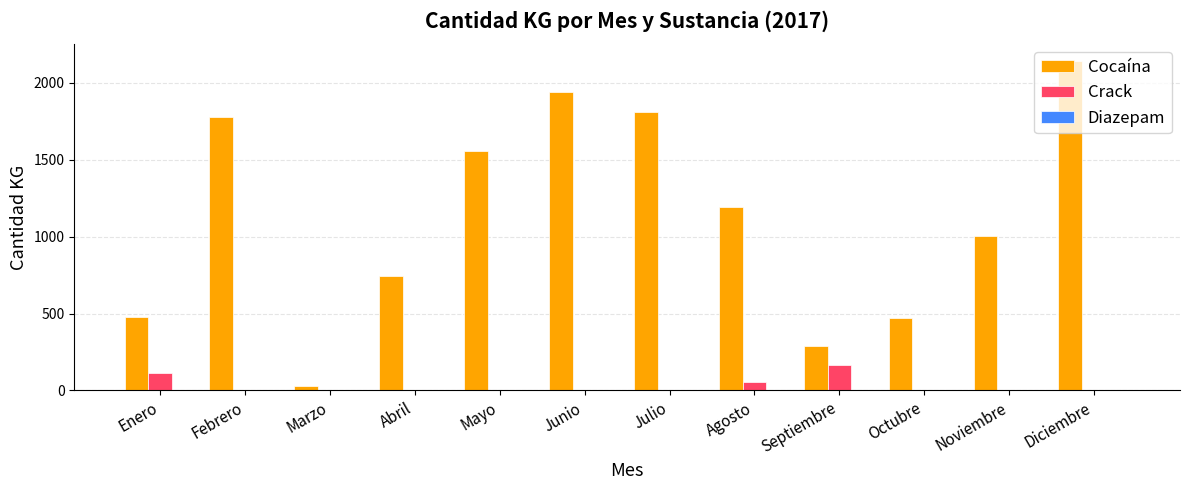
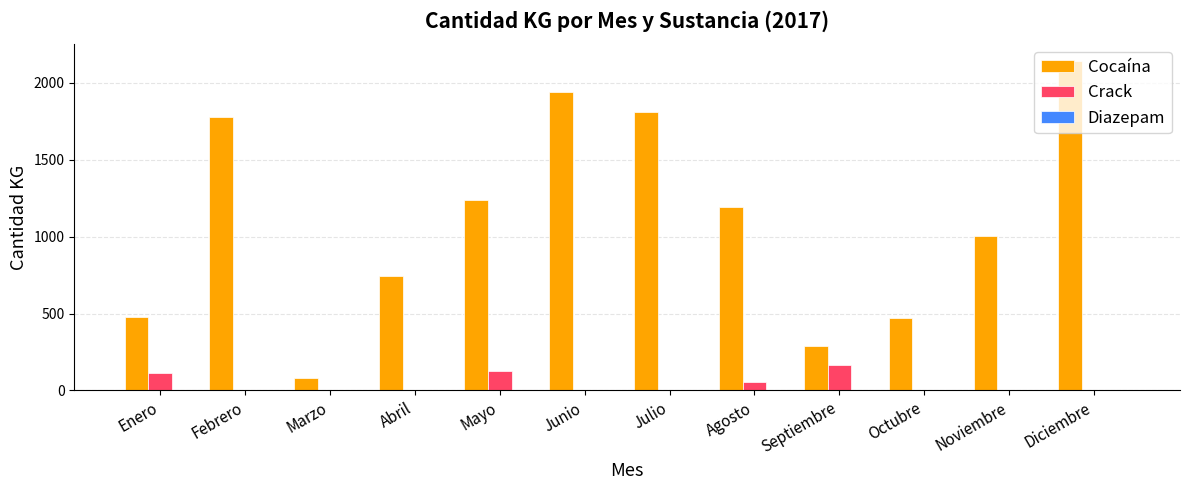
  {
    "Cocaína": {
      "Enero": 480,
      "Febrero": 1770,
-     "Marzo": 30,
+     "Marzo": 80,
      "Abril": 740,
-     "Mayo": 1560,
+     "Mayo": 1240,
      "Junio": 1940,
      "Julio": 1810,
      "Agosto": 1190,
      "Septiembre": 290,
      "Octubre": 470,
      "Noviembre": 1000
    },
    "Crack": {
      "Enero": 110,
-     "Mayo": 0,
+     "Mayo": 120,
      "Agosto": 60,
      "Septiembre": 170
    },
    "Diazepam": {
      "Abril": 0,
      "Mayo": 0,
      "Junio": 0,
      "Julio": 0,
      "Agosto": 0,
      "Septiembre": 0,
      "Octubre": 0,
      "Noviembre": 0,
      "Diciembre": 0
    }
  }
